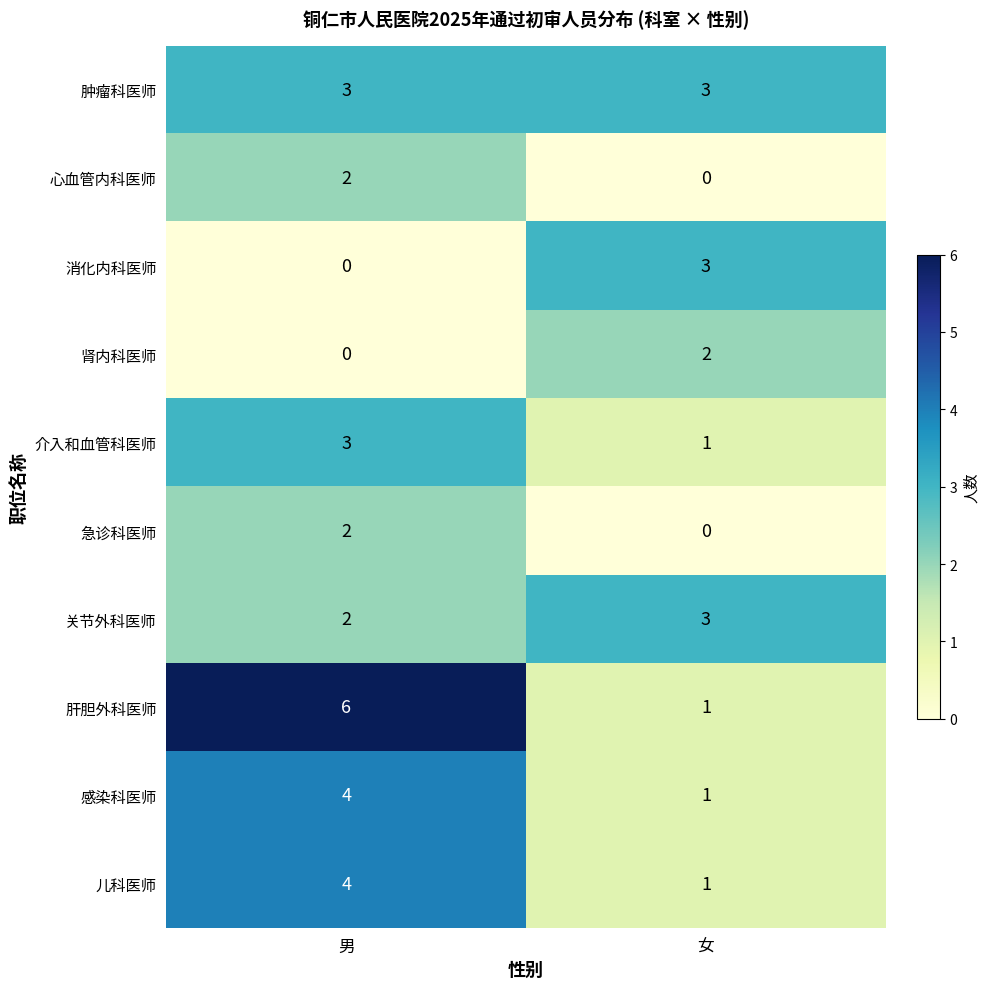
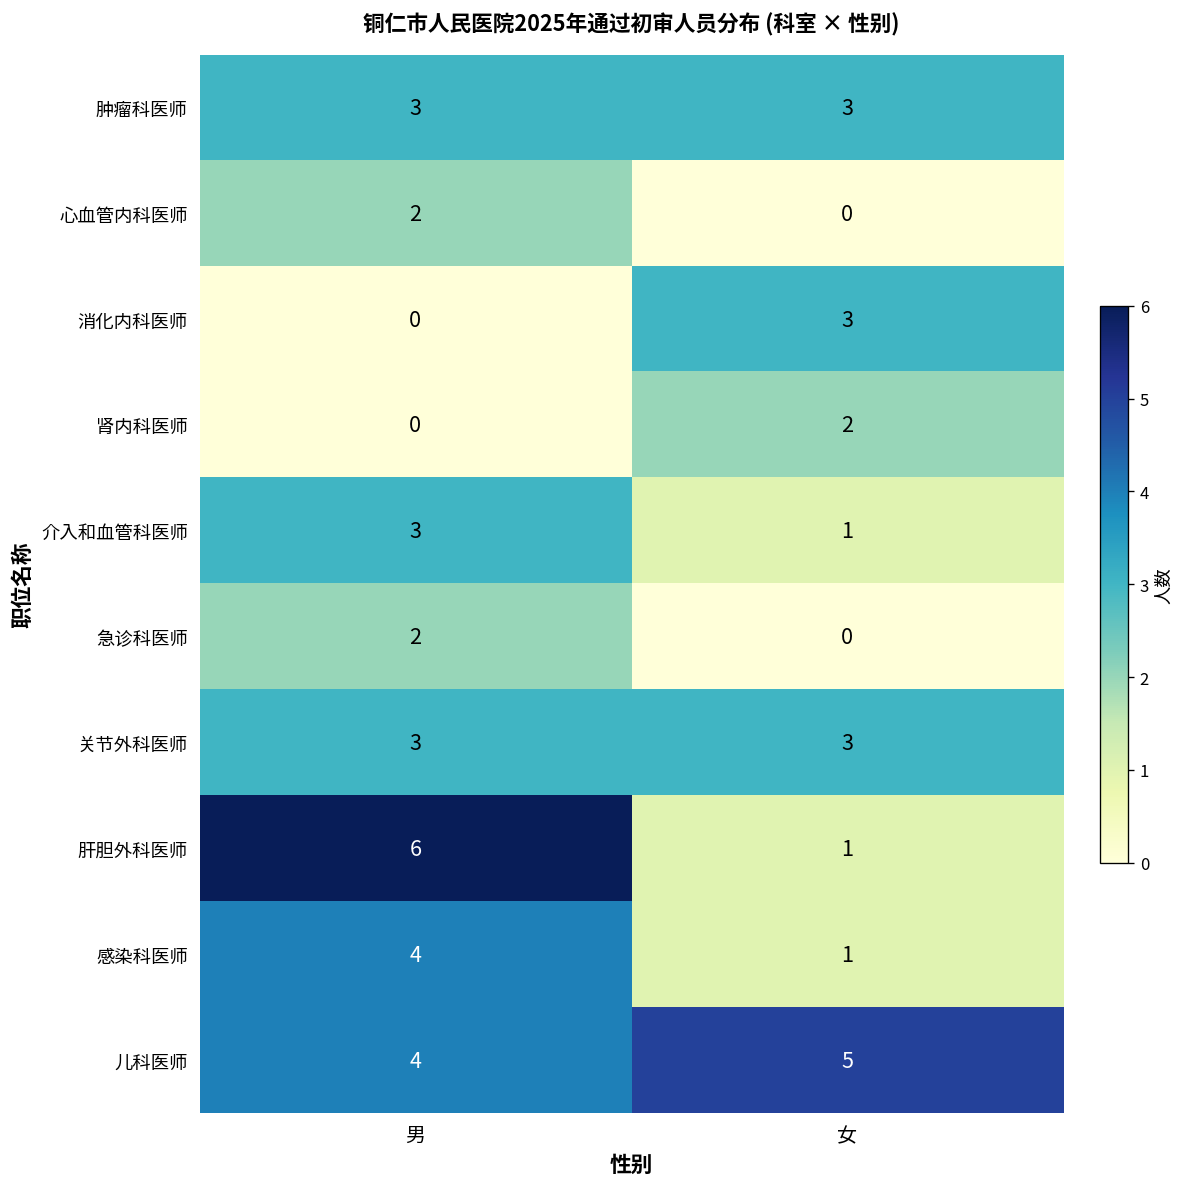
  {
    "肿瘤科医师": {
      "男": 3,
      "女": 3
    },
    "心血管内科医师": {
      "男": 2,
      "女": 0
    },
    "消化内科医师": {
      "男": 0,
      "女": 3
    },
    "肾内科医师": {
      "男": 0,
      "女": 2
    },
    "介入和血管科医师": {
      "男": 3,
      "女": 1
    },
    "急诊科医师": {
      "男": 2,
      "女": 0
    },
    "关节外科医师": {
-     "男": 2,
+     "男": 3,
      "女": 3
    },
    "肝胆外科医师": {
      "男": 6,
      "女": 1
    },
    "感染科医师": {
      "男": 4,
      "女": 1
    },
    "儿科医师": {
      "男": 4,
-     "女": 1
+     "女": 5
    }
  }
